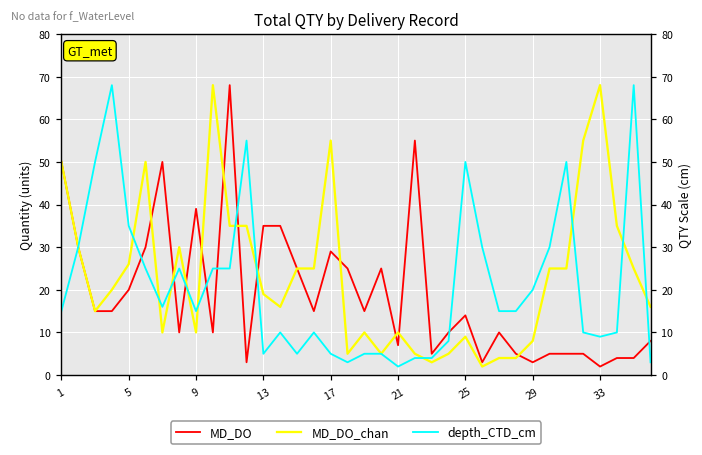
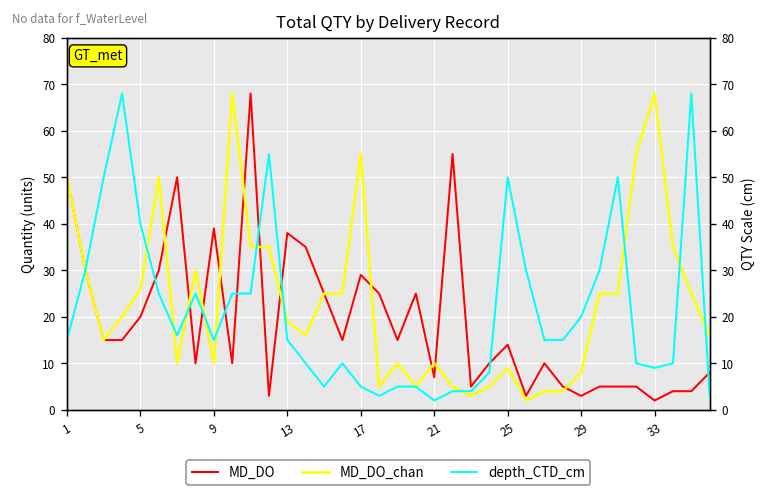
  {
    "MD_DO": {
      "5": 20,
      "9": 39,
-     "13": 35,
+     "13": 38,
      "17": 29,
      "21": 7,
      "25": 14,
      "29": 3,
      "33": 2
    },
    "MD_DO_chan": {
      "5": 26,
      "9": 10,
      "13": 19,
      "17": 55,
      "21": 10,
      "25": 9,
      "29": 8,
      "33": 68
    },
    "depth_CTD_cm": {
      "1": 15,
-     "5": 35,
+     "5": 40,
      "9": 15,
-     "13": 5,
+     "13": 15,
      "17": 5,
      "21": 2,
      "25": 50,
      "29": 20,
      "33": 9
    }
  }
